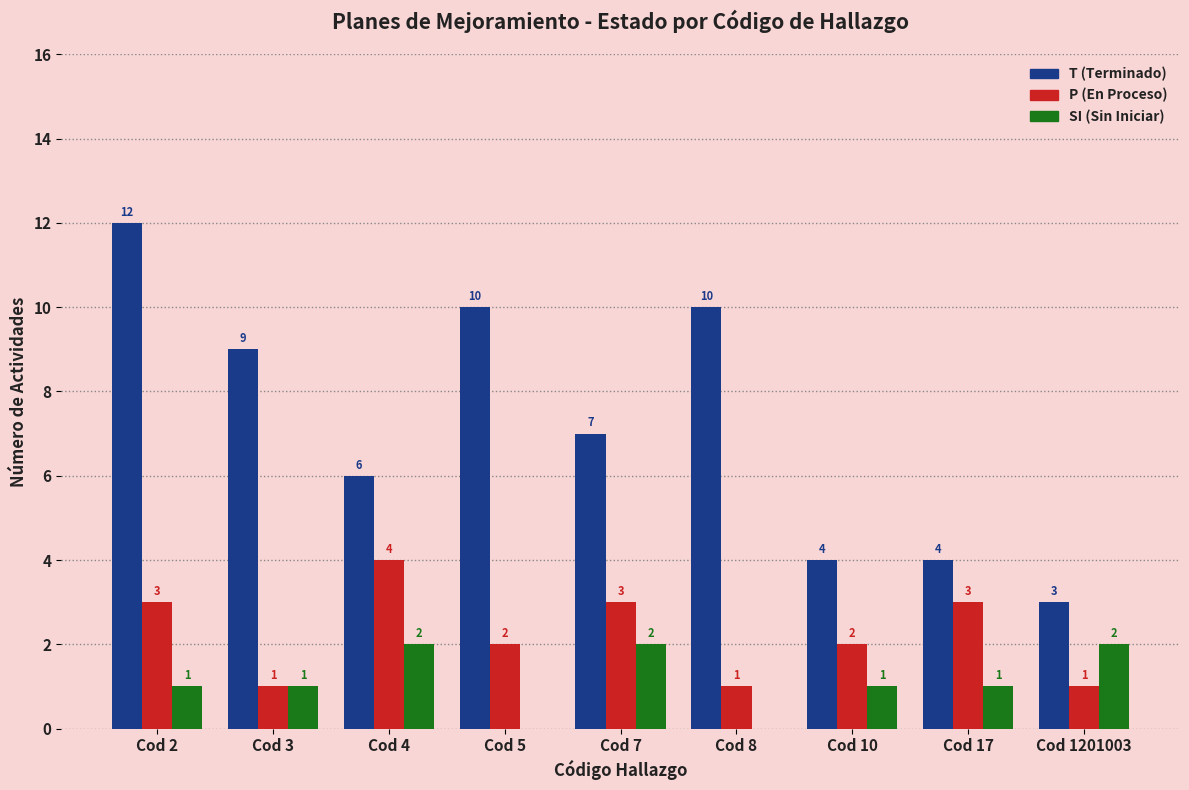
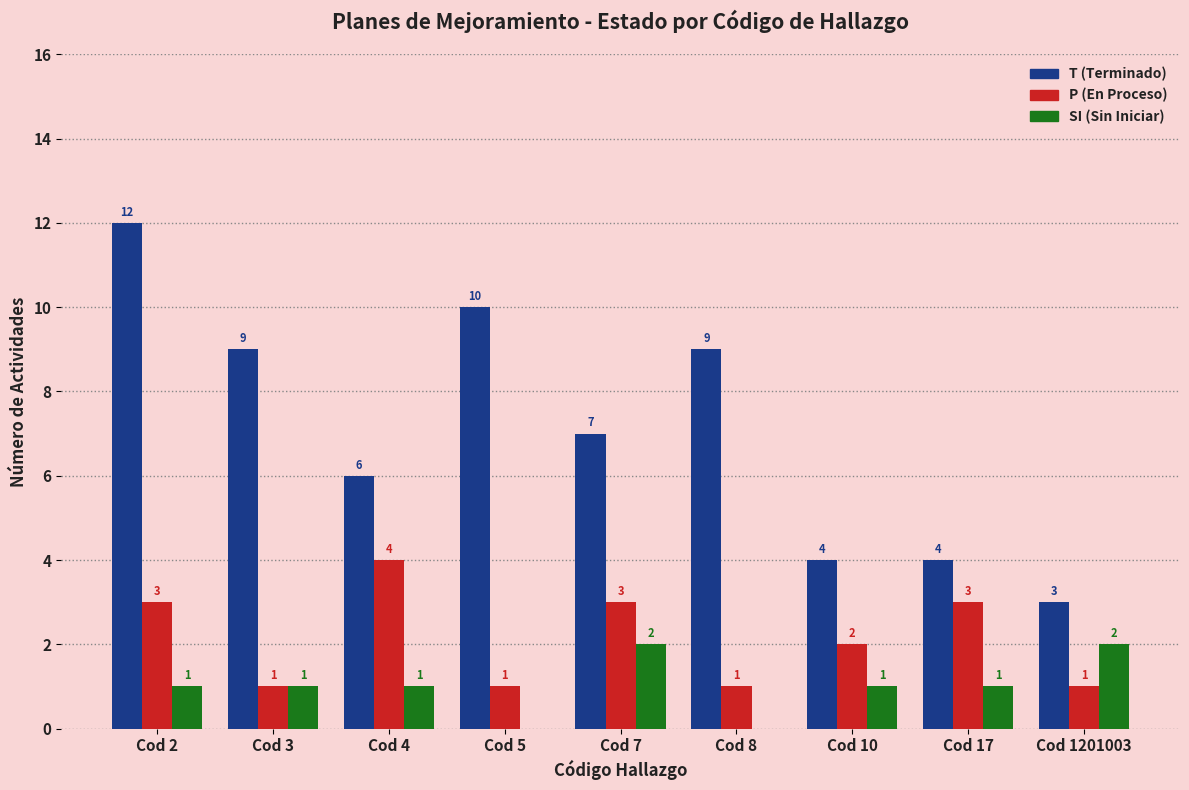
  {
    "T (Terminado)": {
      "Cod 2": 12,
      "Cod 3": 9,
      "Cod 4": 6,
      "Cod 5": 10,
      "Cod 7": 7,
-     "Cod 8": 10,
+     "Cod 8": 9,
      "Cod 10": 4,
      "Cod 17": 4,
      "Cod 1201003": 3
    },
    "P (En Proceso)": {
      "Cod 2": 3,
      "Cod 3": 1,
      "Cod 4": 4,
-     "Cod 5": 2,
+     "Cod 5": 1,
      "Cod 7": 3,
      "Cod 8": 1,
      "Cod 10": 2,
      "Cod 17": 3,
      "Cod 1201003": 1
    },
    "SI (Sin Iniciar)": {
      "Cod 2": 1,
      "Cod 3": 1,
-     "Cod 4": 2,
+     "Cod 4": 1,
      "Cod 7": 2,
      "Cod 10": 1,
      "Cod 17": 1,
      "Cod 1201003": 2
    }
  }
